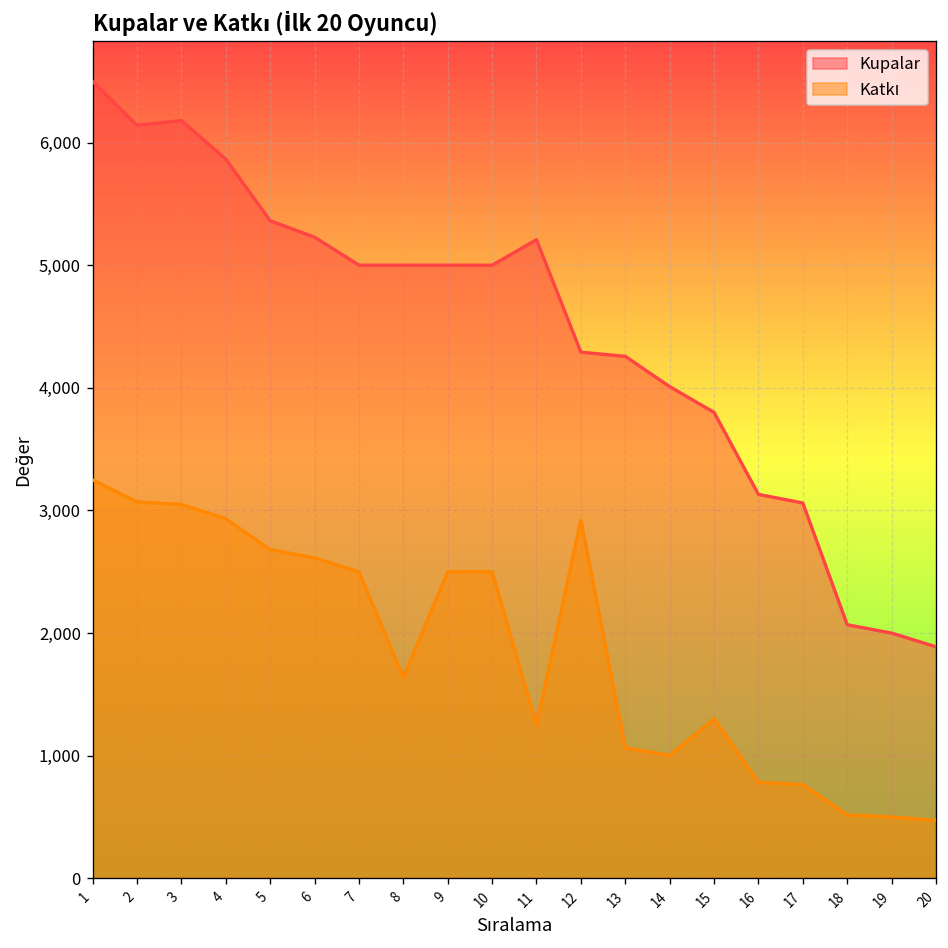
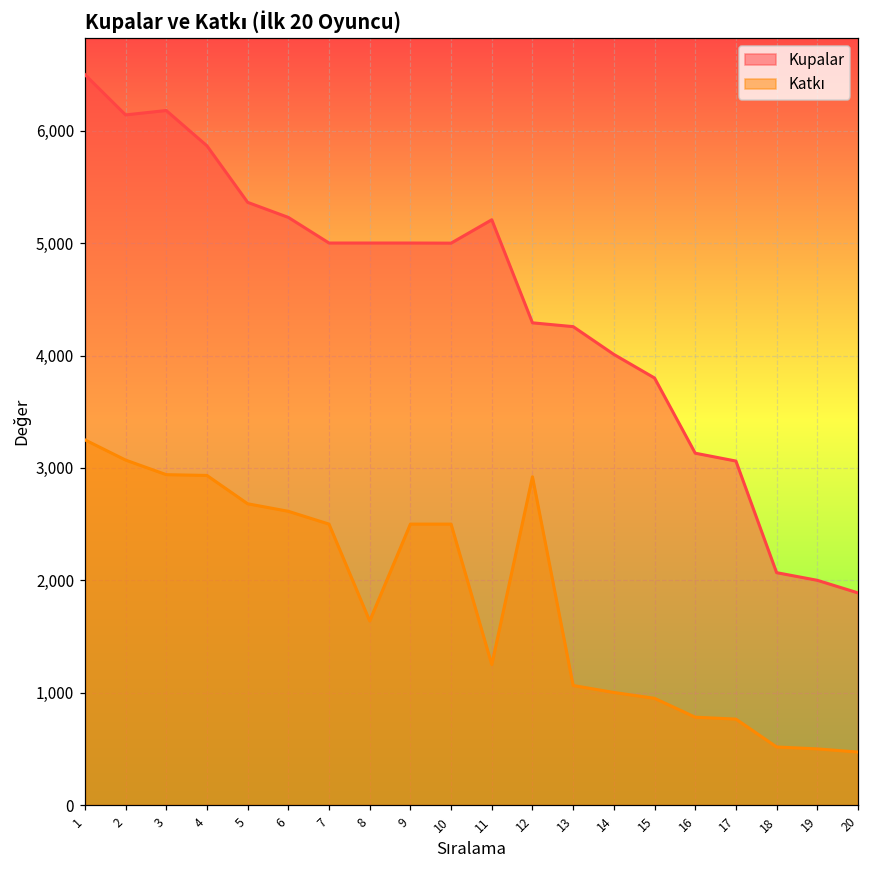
  {
    "Kupalar": {
      "1": "6,500",
      "2": "6,140",
      "3": "6,180",
      "4": "5,870",
      "5": "5,360",
      "6": "5,230",
      "7": "5,000",
      "8": "5,000",
      "9": "5,000",
      "10": "5,000",
      "11": "5,210",
      "12": "4,290",
      "13": "4,260",
      "14": "4,010",
      "15": "3,800",
      "16": "3,130",
      "17": "3,060",
      "18": "2,070",
      "19": "2,000",
      "20": "1,890"
    },
    "Katkı": {
      "1": "3,250",
      "2": "3,070",
-     "3": "3,050",
+     "3": "2,940",
      "4": "2,930",
      "5": "2,680",
      "6": "2,610",
      "7": "2,500",
      "8": "1,640",
      "9": "2,500",
      "10": "2,500",
      "11": "1,250",
      "12": "2,920",
      "13": "1,060",
      "14": "1,000",
-     "15": "1,300",
+     "15": "950",
      "16": "780",
      "17": "770",
      "18": "520",
      "19": "500",
      "20": "470"
    }
  }
